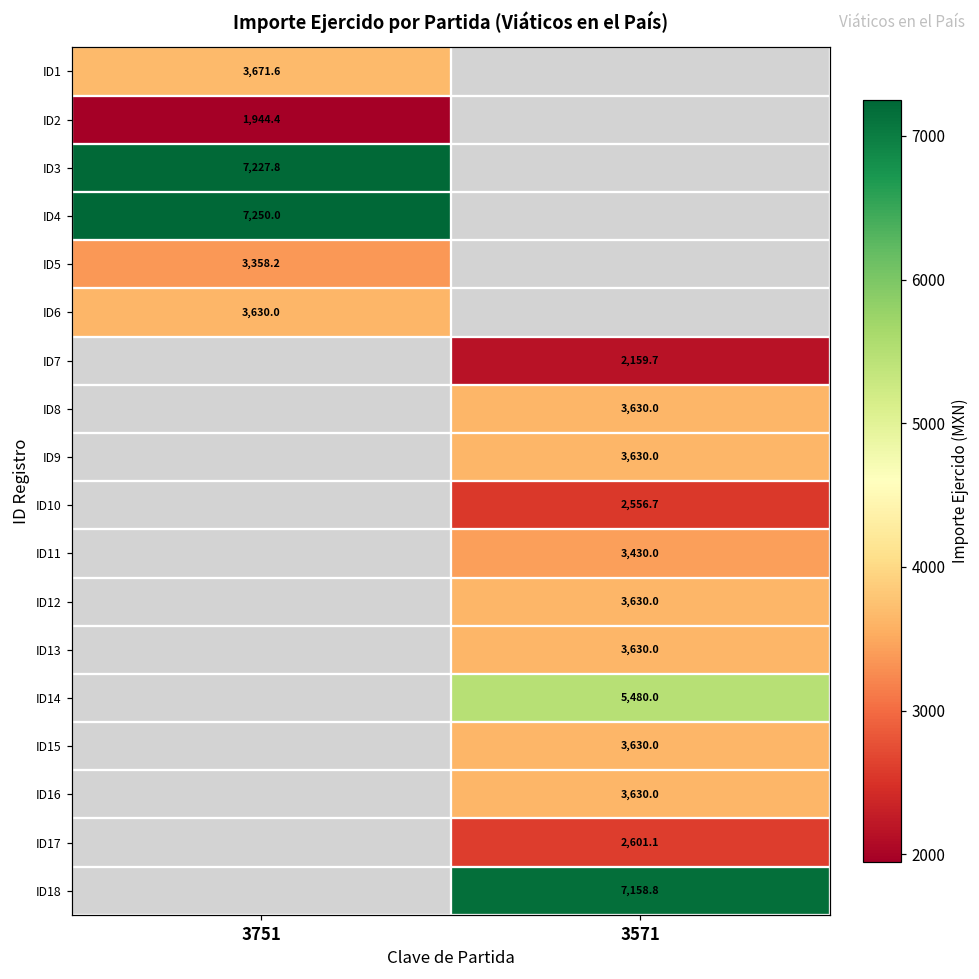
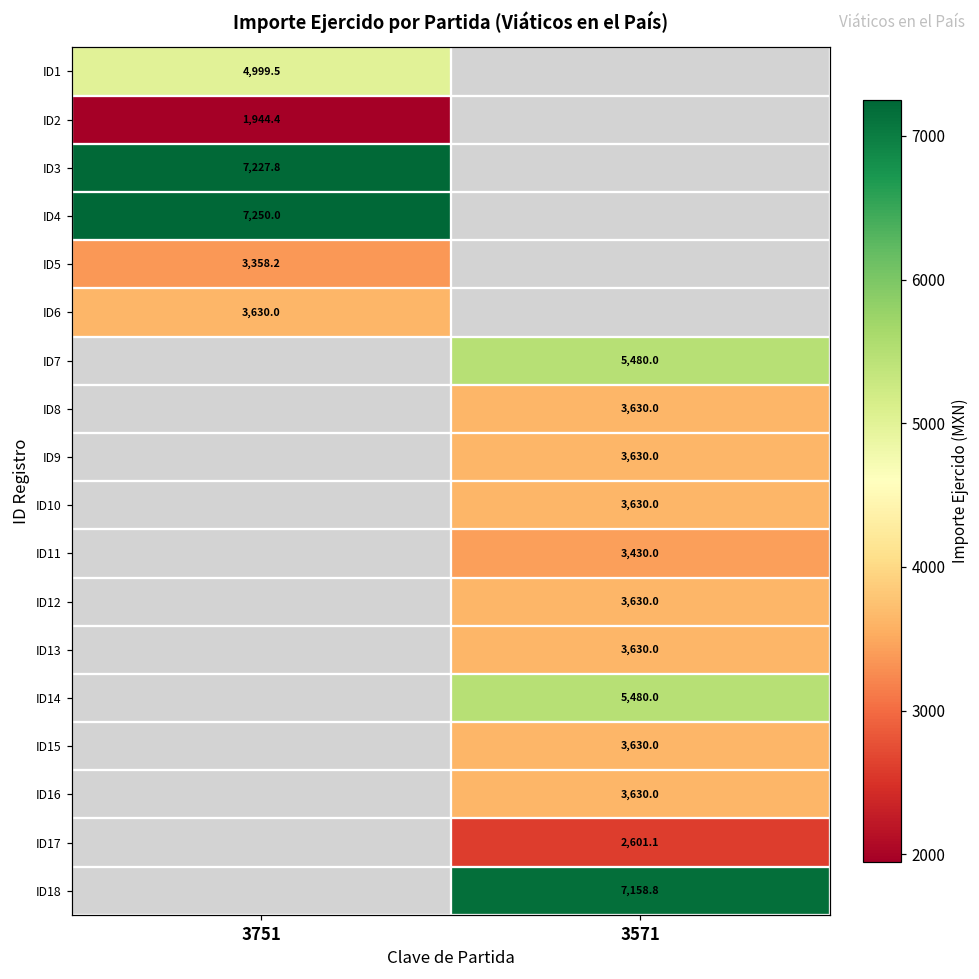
  {
    "ID1": {
-     "3751": "3,671.6"
+     "3751": "4,999.5"
    },
    "ID2": {
      "3751": "1,944.4"
    },
    "ID3": {
      "3751": "7,227.8"
    },
    "ID4": {
      "3751": "7,250.0"
    },
    "ID5": {
      "3751": "3,358.2"
    },
    "ID6": {
      "3751": "3,630.0"
    },
    "ID7": {
-     "3571": "2,159.7"
+     "3571": "5,480.0"
    },
    "ID8": {
      "3571": "3,630.0"
    },
    "ID9": {
      "3571": "3,630.0"
    },
    "ID10": {
-     "3571": "2,556.7"
+     "3571": "3,630.0"
    },
    "ID11": {
      "3571": "3,430.0"
    },
    "ID12": {
      "3571": "3,630.0"
    },
    "ID13": {
      "3571": "3,630.0"
    },
    "ID14": {
      "3571": "5,480.0"
    },
    "ID15": {
      "3571": "3,630.0"
    },
    "ID16": {
      "3571": "3,630.0"
    },
    "ID17": {
      "3571": "2,601.1"
    },
    "ID18": {
      "3571": "7,158.8"
    }
  }
